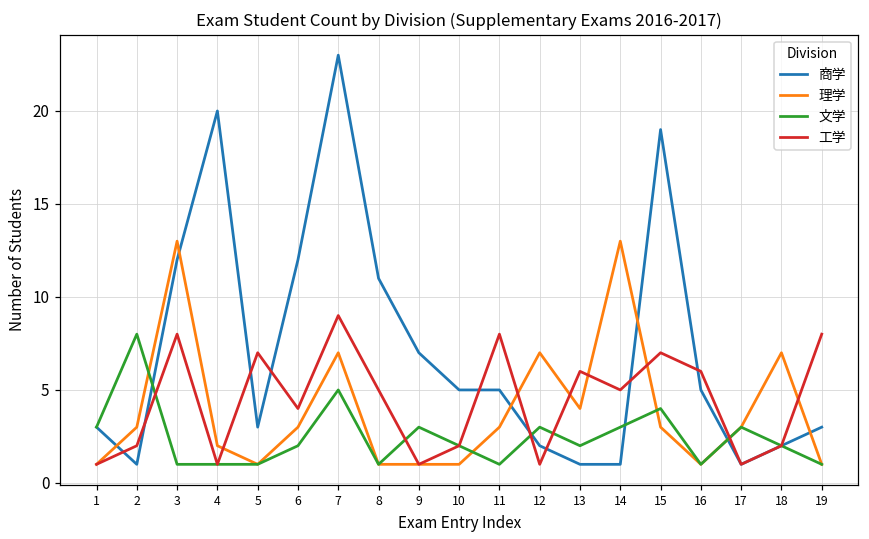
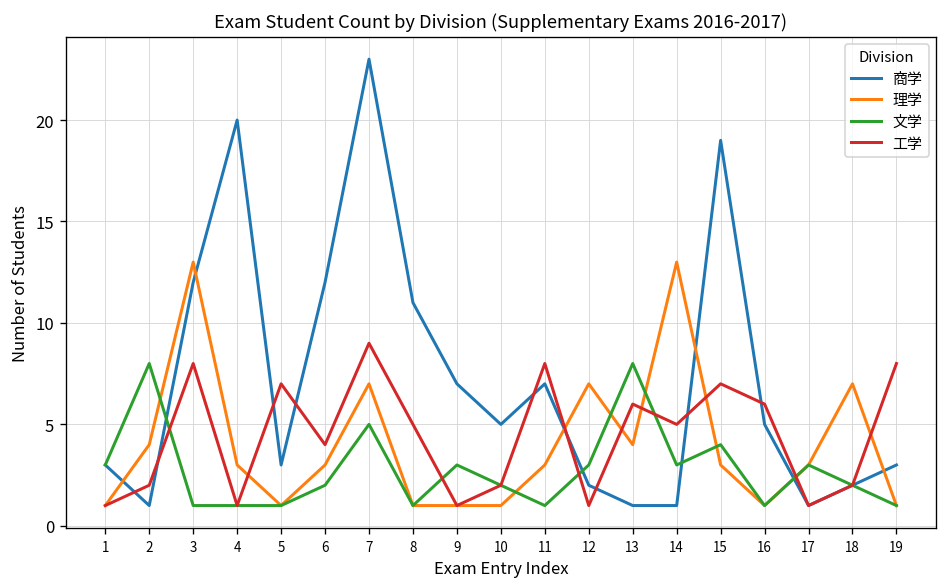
  {
    "商学": {
      "2": 1,
      "3": 12,
      "4": 20,
      "5": 3,
      "6": 12,
      "7": 23,
      "8": 11,
      "9": 7,
      "10": 5,
-     "11": 5,
+     "11": 7,
      "12": 2,
      "13": 1,
      "14": 1,
      "15": 19,
      "16": 5,
      "19": 3
    },
    "理学": {
-     "2": 3,
+     "2": 4,
      "3": 13,
-     "4": 2,
+     "4": 3,
      "6": 3,
      "7": 7,
      "10": 1,
      "11": 3,
      "12": 7,
      "13": 4,
      "14": 13,
      "15": 3,
      "18": 7
    },
    "文学": {
      "2": 8,
      "3": 1,
      "6": 2,
      "7": 5,
      "9": 3,
      "11": 1,
      "12": 3,
-     "13": 2,
+     "13": 8,
      "14": 3,
      "15": 4
    },
    "工学": {
      "2": 2,
      "3": 8,
      "5": 7,
      "6": 4,
      "7": 9,
      "8": 5,
      "11": 8,
      "12": 1,
      "13": 6,
      "14": 5,
      "15": 7,
      "16": 6,
      "19": 8
    }
  }
